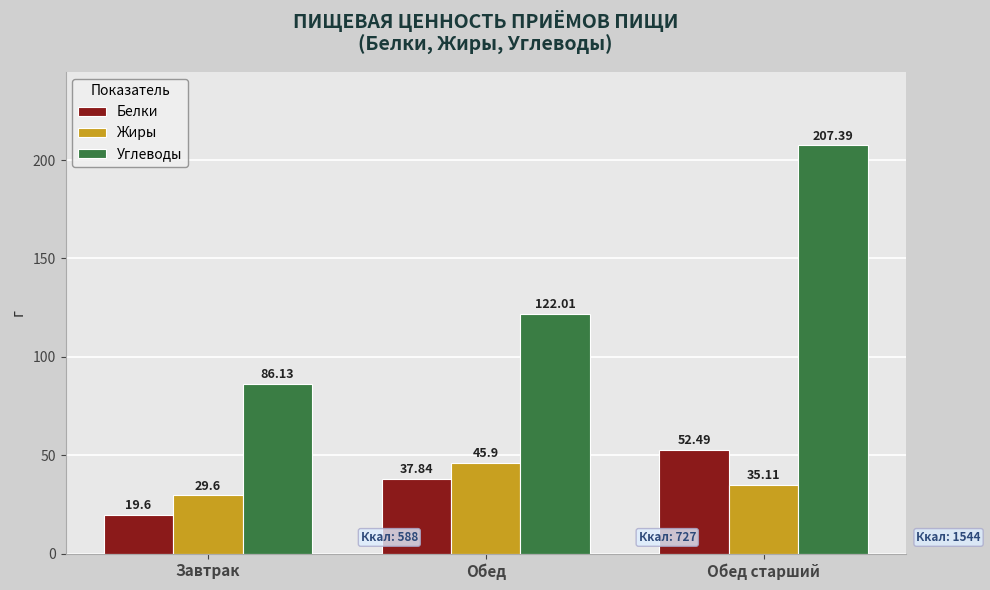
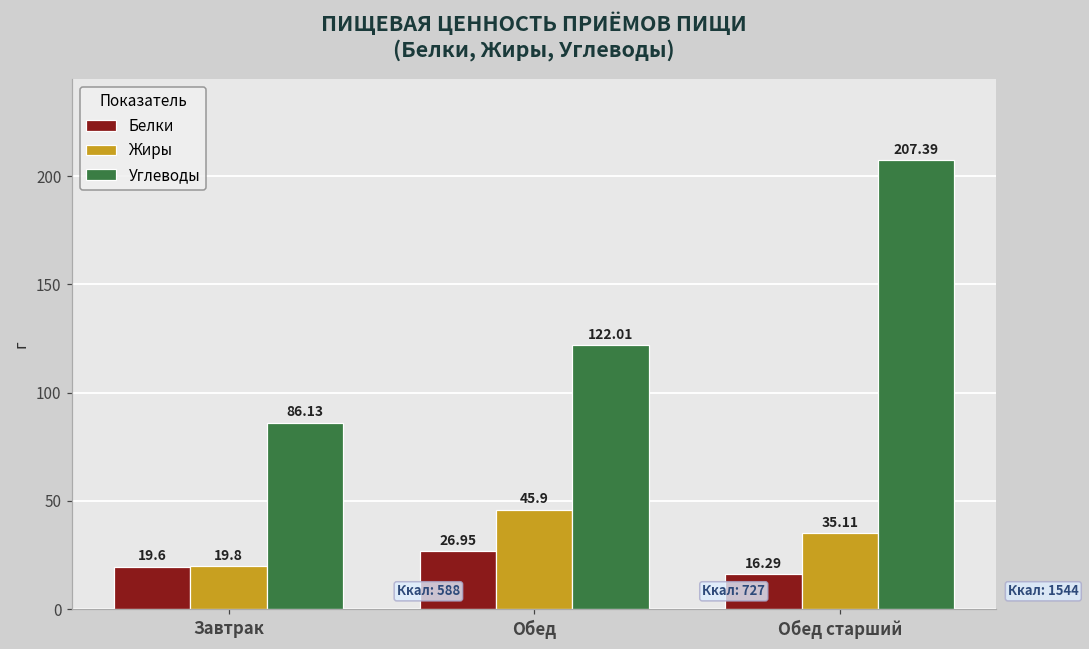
  {
    "Белки": {
      "Завтрак": 19.6,
-     "Обед": 37.84,
-     "Обед старший": 52.49
+     "Обед": 26.95,
+     "Обед старший": 16.29
    },
    "Жиры": {
-     "Завтрак": 29.6,
+     "Завтрак": 19.8,
      "Обед": 45.9,
      "Обед старший": 35.11
    },
    "Углеводы": {
      "Завтрак": 86.13,
      "Обед": 122.01,
      "Обед старший": 207.39
    }
  }
